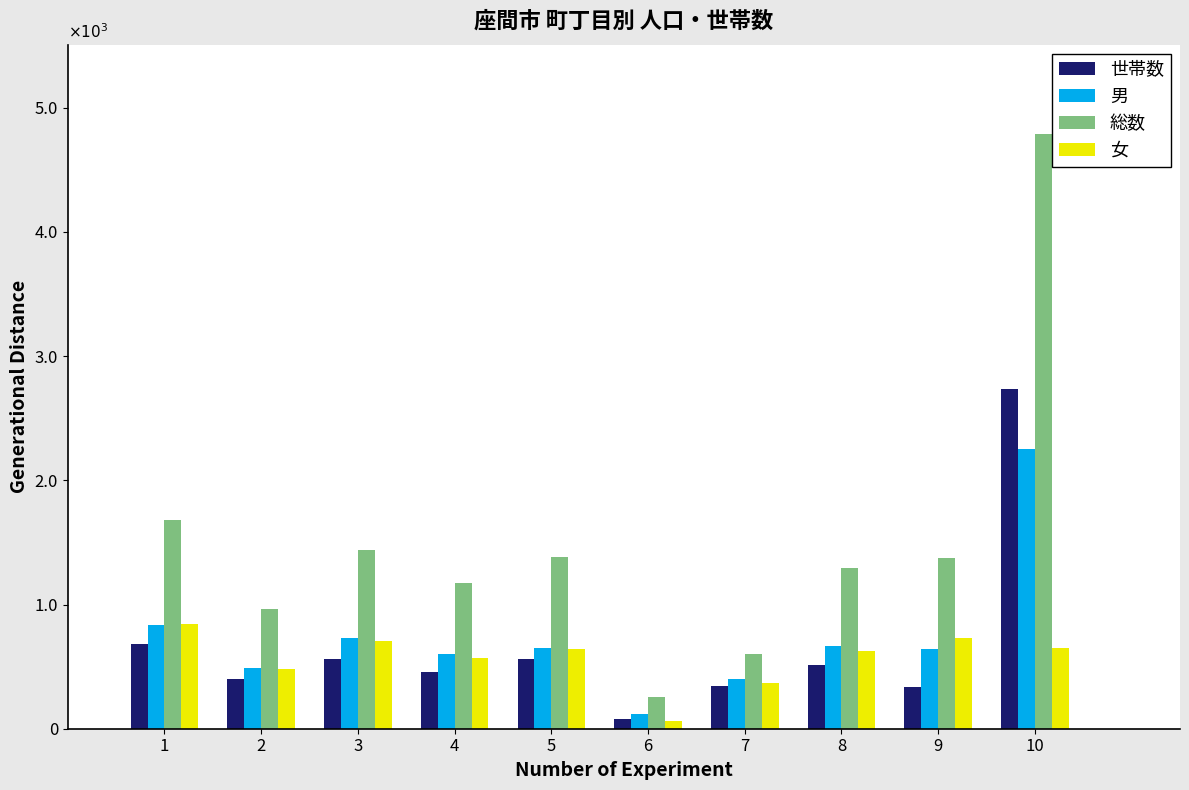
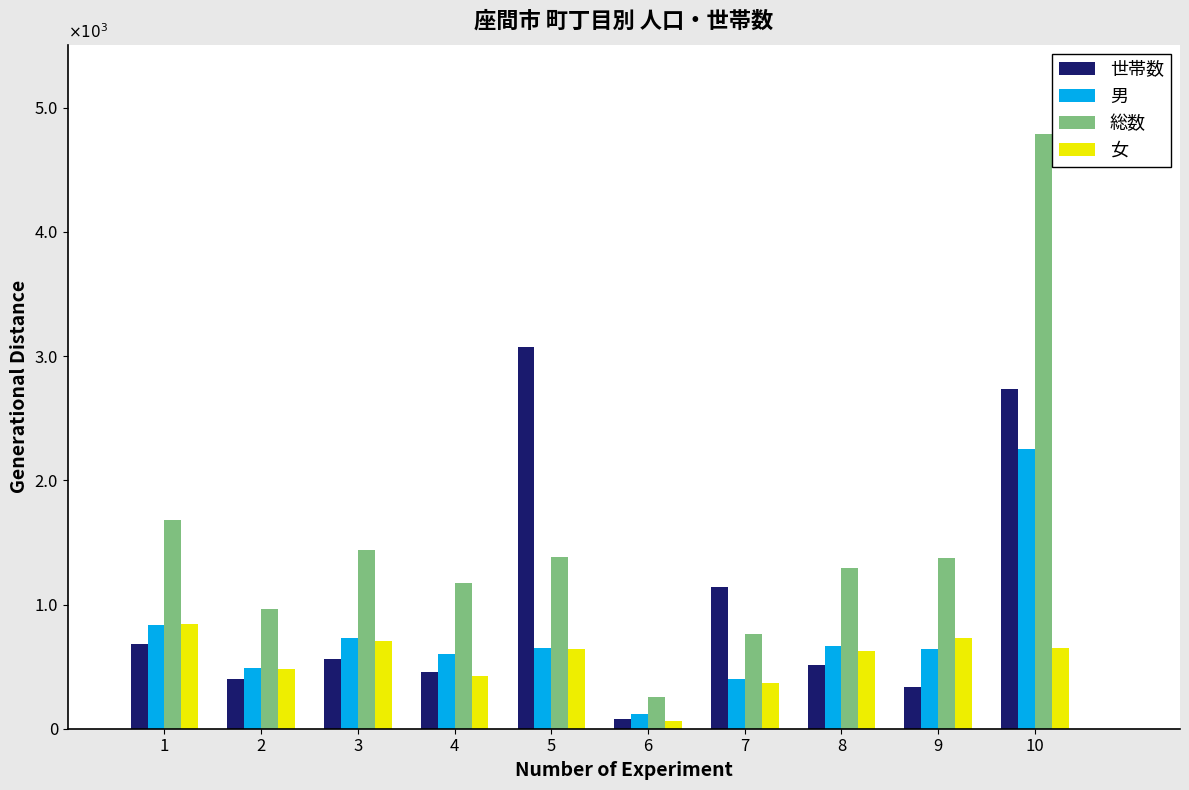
  {
    "世帯数": {
      "1": 0.69,
      "2": 0.40,
      "3": 0.57,
      "4": 0.46,
-     "5": 0.56,
+     "5": 3.08,
      "6": 0.08,
-     "7": 0.34,
+     "7": 1.14,
      "8": 0.51,
      "9": 0.33,
      "10": 2.74
    },
    "男": {
      "1": 0.83,
      "2": 0.49,
      "3": 0.73,
      "4": 0.61,
      "5": 0.65,
      "6": 0.12,
      "7": 0.40,
      "8": 0.67,
      "9": 0.65,
      "10": 2.25
    },
    "総数": {
      "1": 1.68,
      "2": 0.97,
      "3": 1.44,
      "4": 1.17,
      "5": 1.38,
      "6": 0.25,
-     "7": 0.60,
+     "7": 0.77,
      "8": 1.30,
      "9": 1.38,
      "10": 4.79
    },
    "女": {
      "1": 0.84,
      "2": 0.48,
      "3": 0.71,
-     "4": 0.57,
+     "4": 0.43,
      "5": 0.64,
      "6": 0.06,
      "7": 0.37,
      "8": 0.63,
      "9": 0.73,
      "10": 0.65
    }
  }
